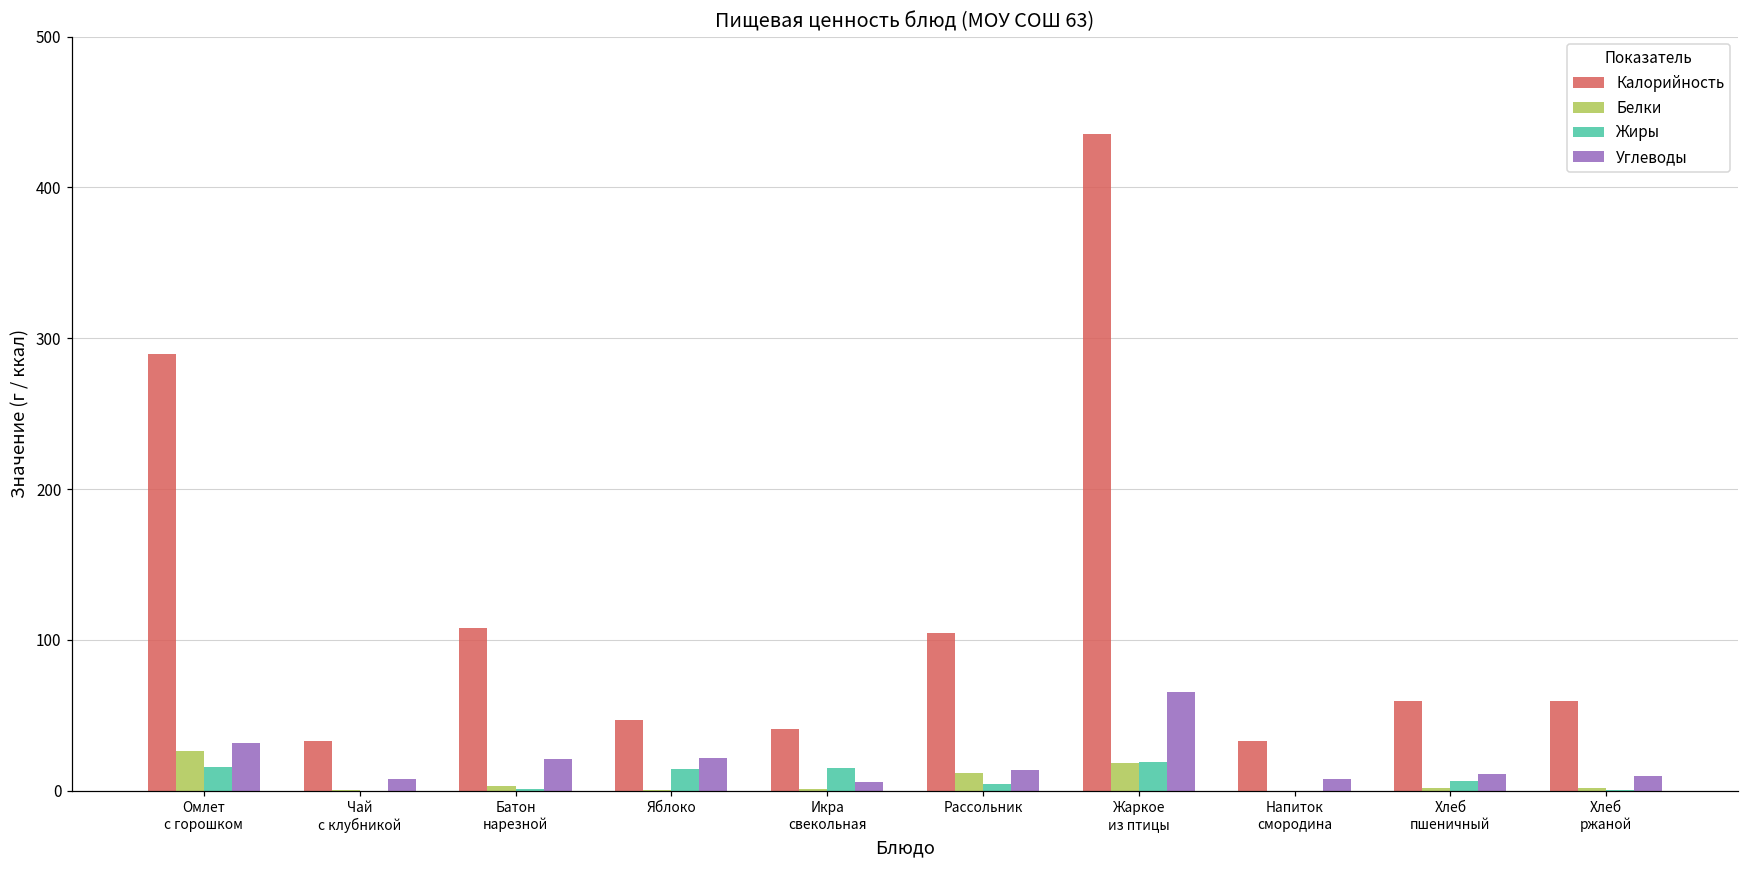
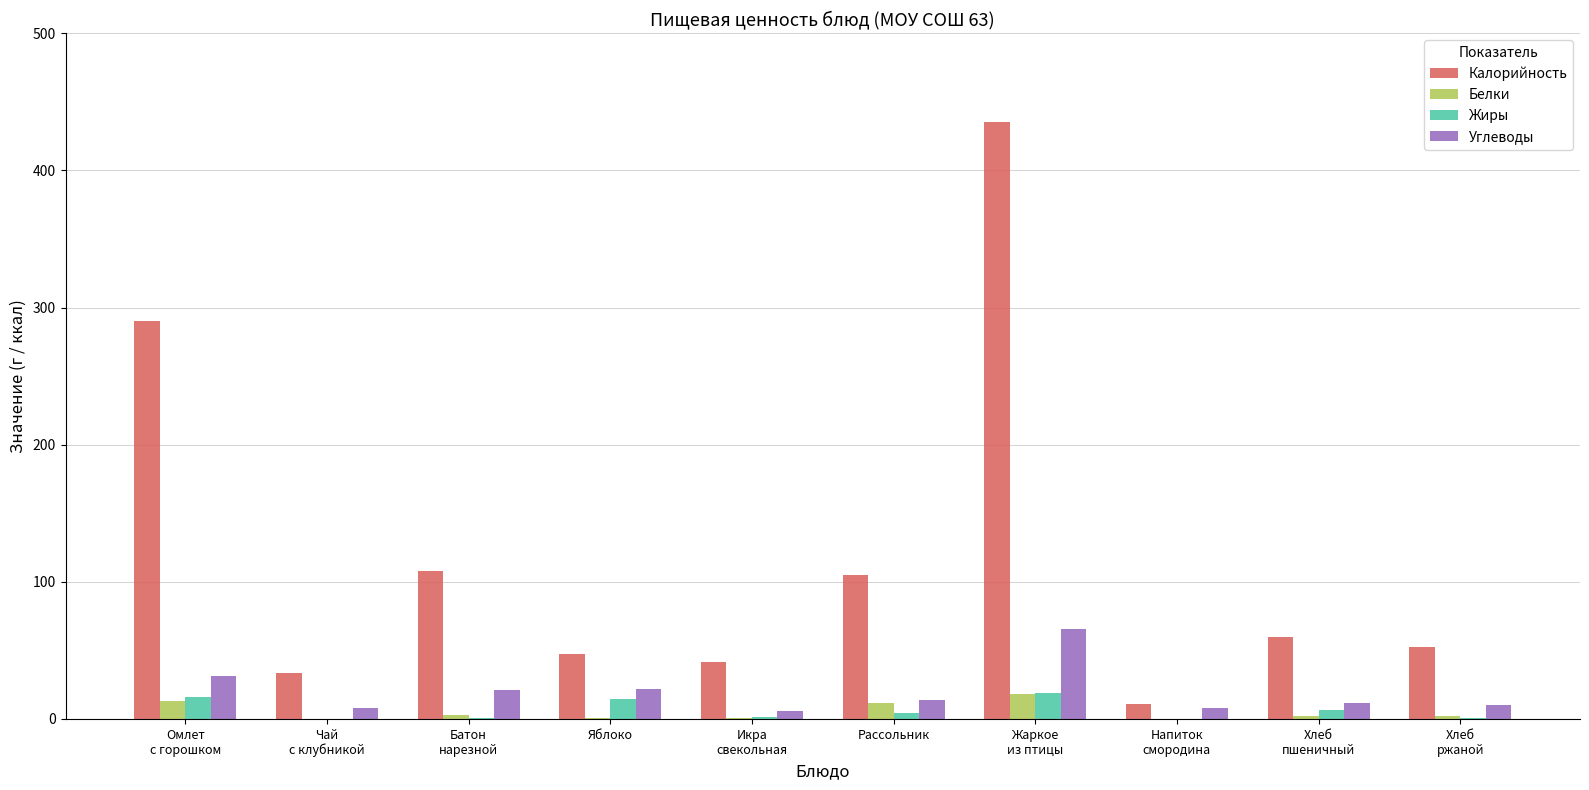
  {
    "Калорийность": {
      "Омлет с горошком": 290,
      "Чай с клубникой": 33,
      "Батон нарезной": 108,
      "Яблоко": 47,
      "Икра свекольная": 41,
      "Рассольник": 105,
      "Жаркое из птицы": 435,
-     "Напиток смородина": 33,
+     "Напиток смородина": 11,
      "Хлеб пшеничный": 60,
-     "Хлеб ржаной": 60
+     "Хлеб ржаной": 52
    },
    "Белки": {
-     "Омлет с горошком": 26,
+     "Омлет с горошком": 13,
      "Батон нарезной": 3,
      "Рассольник": 12,
      "Жаркое из птицы": 18,
      "Хлеб пшеничный": 2,
      "Хлеб ржаной": 2
    },
    "Жиры": {
      "Омлет с горошком": 16,
      "Яблоко": 15,
-     "Икра свекольная": 15,
+     "Икра свекольная": 2,
      "Рассольник": 4,
      "Жаркое из птицы": 19,
      "Хлеб пшеничный": 6
    },
    "Углеводы": {
      "Омлет с горошком": 32,
      "Чай с клубникой": 8,
      "Батон нарезной": 21,
      "Яблоко": 22,
      "Икра свекольная": 6,
      "Рассольник": 14,
      "Жаркое из птицы": 66,
      "Напиток смородина": 8,
      "Хлеб пшеничный": 11,
      "Хлеб ржаной": 10
    }
  }
